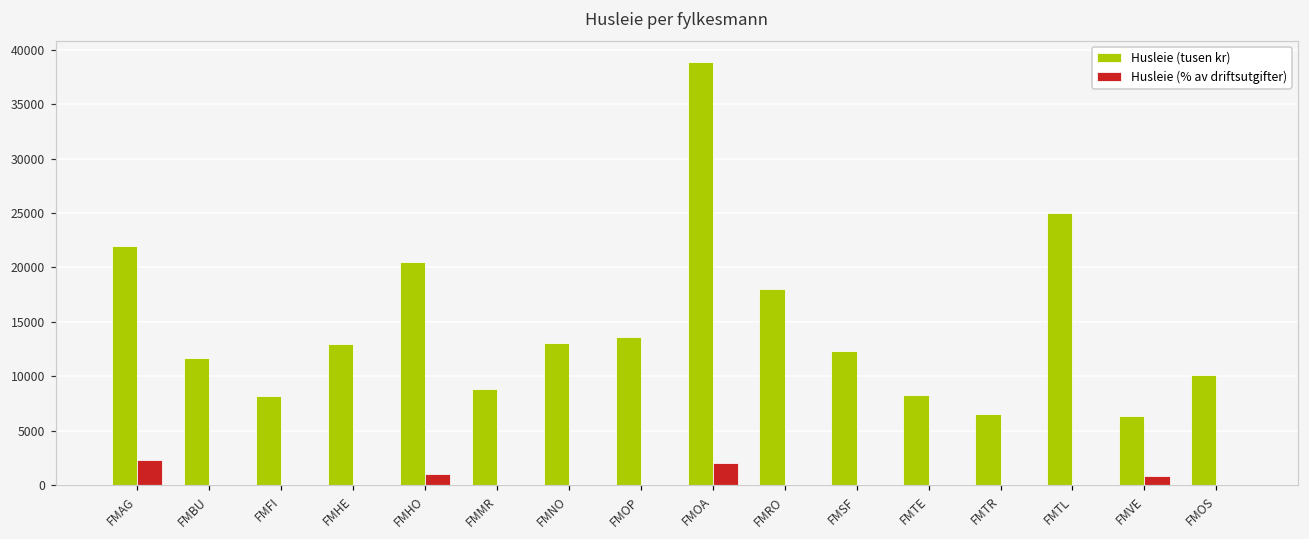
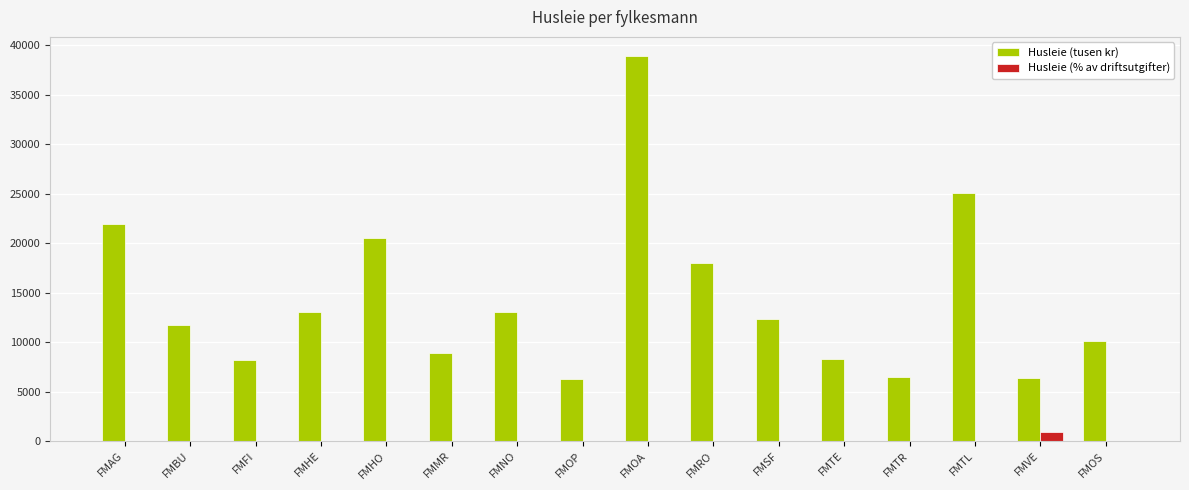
  {
    "Husleie (tusen kr)": {
      "FMAG": 22000,
      "FMBU": 12000,
      "FMFI": 8000,
      "FMHE": 13000,
      "FMHO": 21000,
      "FMMR": 9000,
      "FMNO": 13000,
-     "FMOP": 14000,
+     "FMOP": 6000,
      "FMOA": 39000,
      "FMRO": 18000,
      "FMSF": 12000,
      "FMTE": 8000,
      "FMTR": 7000,
      "FMTL": 25000,
      "FMVE": 6000,
      "FMOS": 10000
    },
    "Husleie (% av driftsutgifter)": {
-     "FMAG": 2000,
-     "FMHO": 1000,
-     "FMOA": 2000,
+     "FMAG": 0,
+     "FMHO": 0,
+     "FMOA": 0,
      "FMVE": 1000
    }
  }
